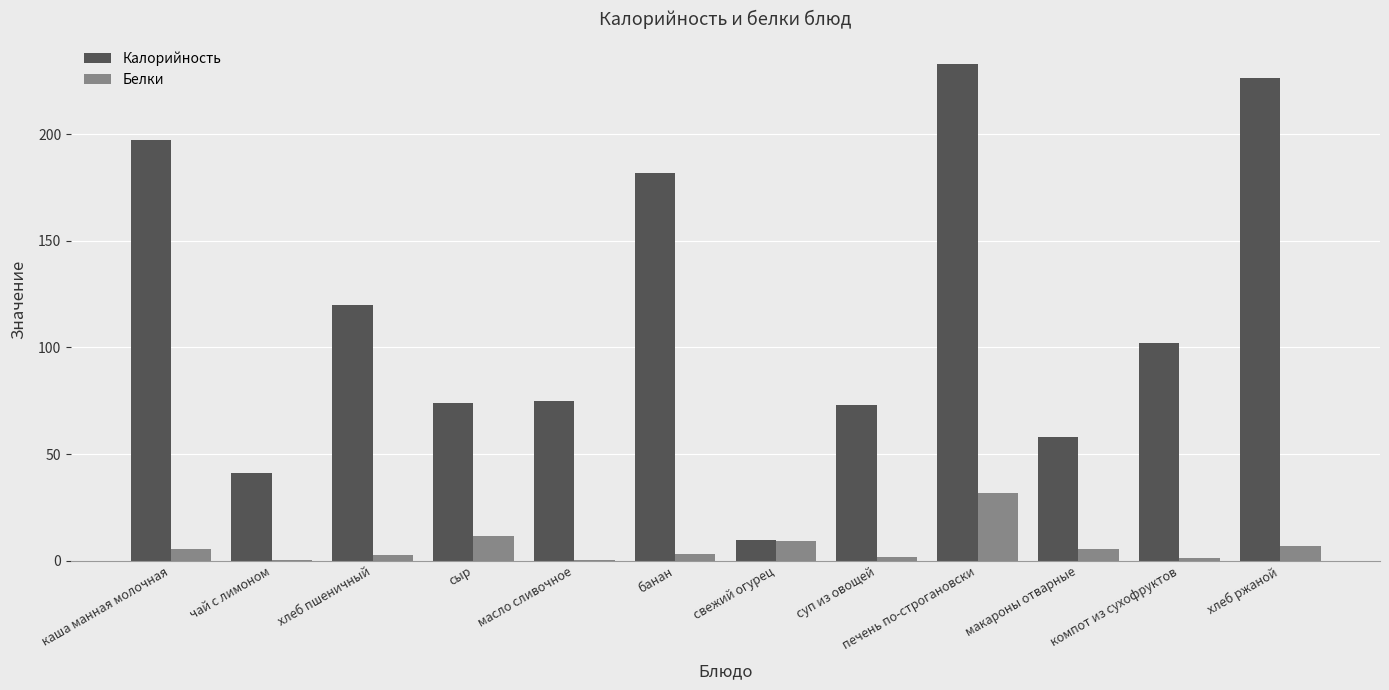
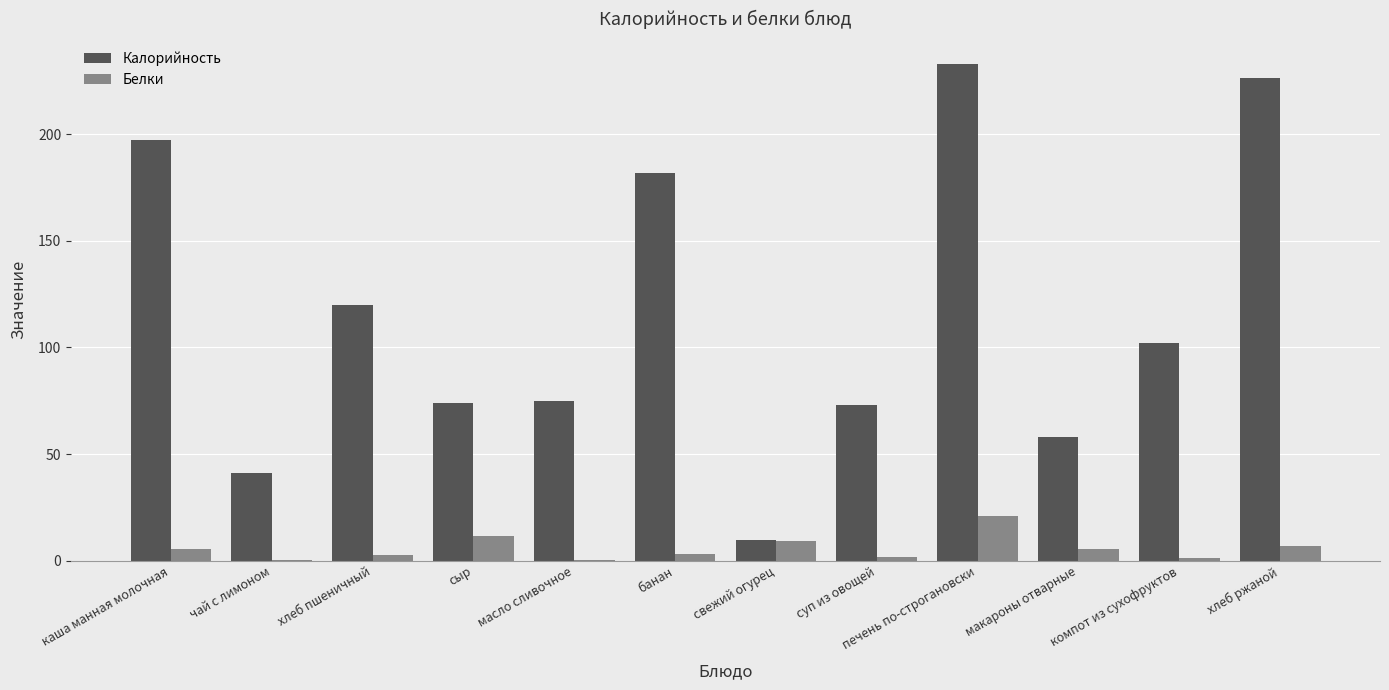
  {
    "Калорийность": {
      "каша манная молочная": 198,
      "чай с лимоном": 41,
      "хлеб пшеничный": 120,
      "сыр": 74,
      "масло сливочное": 75,
      "банан": 182,
      "свежий огурец": 10,
      "суп из овощей": 73,
      "печень по-строгановски": 233,
      "макароны отварные": 58,
      "компот из сухофруктов": 102,
      "хлеб ржаной": 226
    },
    "Белки": {
      "каша манная молочная": 6,
      "хлеб пшеничный": 3,
      "сыр": 11,
      "банан": 3,
      "свежий огурец": 9,
      "суп из овощей": 2,
-     "печень по-строгановски": 32,
+     "печень по-строгановски": 21,
      "макароны отварные": 6,
      "хлеб ржаной": 7
    }
  }
